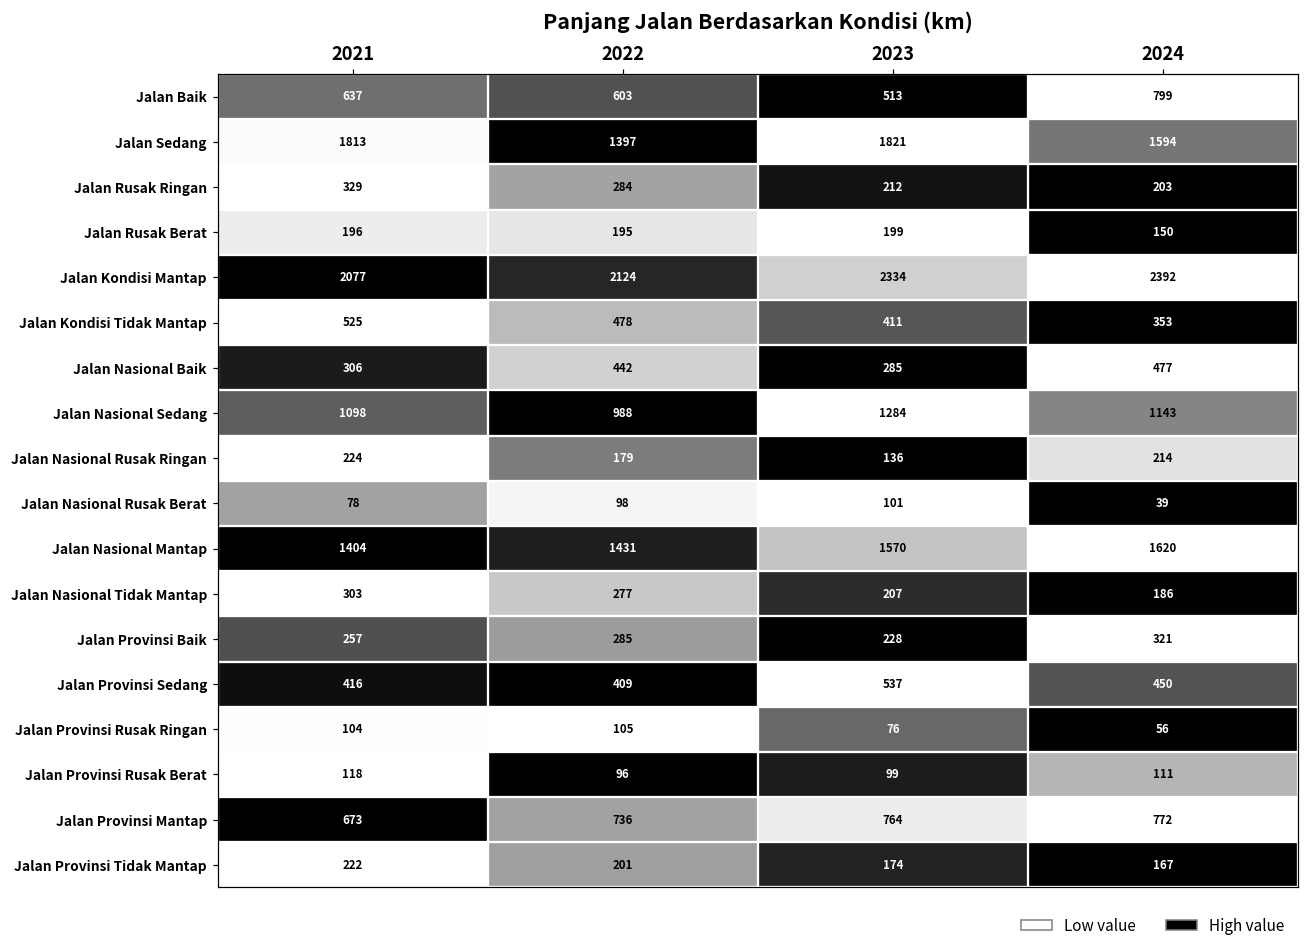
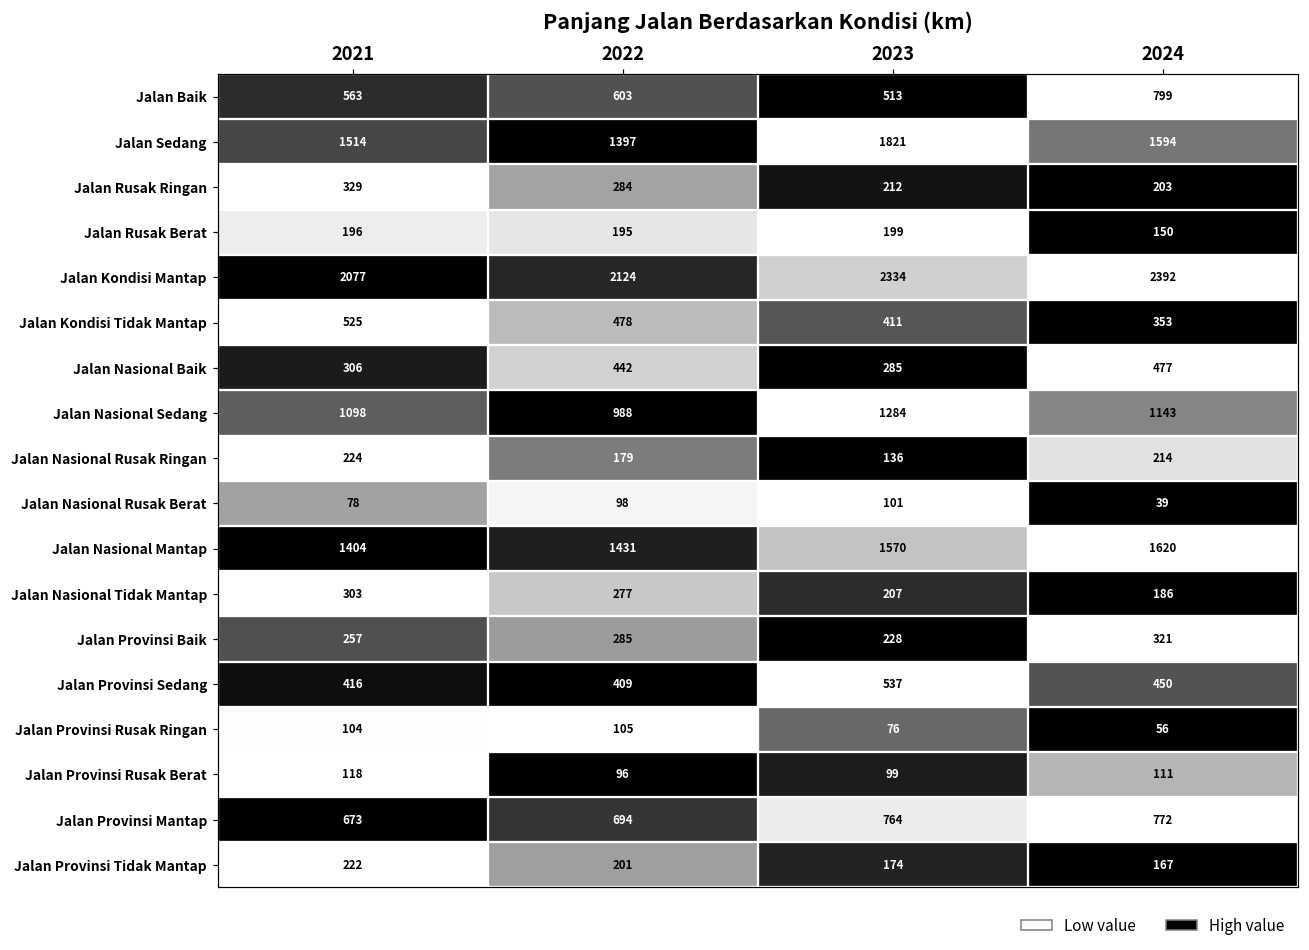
  {
    "Jalan Baik": {
-     "2021": 637,
+     "2021": 563,
      "2022": 603,
      "2023": 513,
      "2024": 799
    },
    "Jalan Sedang": {
-     "2021": 1813,
+     "2021": 1514,
      "2022": 1397,
      "2023": 1821,
      "2024": 1594
    },
    "Jalan Rusak Ringan": {
      "2021": 329,
      "2022": 284,
      "2023": 212,
      "2024": 203
    },
    "Jalan Rusak Berat": {
      "2021": 196,
      "2022": 195,
      "2023": 199,
      "2024": 150
    },
    "Jalan Kondisi Mantap": {
      "2021": 2077,
      "2022": 2124,
      "2023": 2334,
      "2024": 2392
    },
    "Jalan Kondisi Tidak Mantap": {
      "2021": 525,
      "2022": 478,
      "2023": 411,
      "2024": 353
    },
    "Jalan Nasional Baik": {
      "2021": 306,
      "2022": 442,
      "2023": 285,
      "2024": 477
    },
    "Jalan Nasional Sedang": {
      "2021": 1098,
      "2022": 988,
      "2023": 1284,
      "2024": 1143
    },
    "Jalan Nasional Rusak Ringan": {
      "2021": 224,
      "2022": 179,
      "2023": 136,
      "2024": 214
    },
    "Jalan Nasional Rusak Berat": {
      "2021": 78,
      "2022": 98,
      "2023": 101,
      "2024": 39
    },
    "Jalan Nasional Mantap": {
      "2021": 1404,
      "2022": 1431,
      "2023": 1570,
      "2024": 1620
    },
    "Jalan Nasional Tidak Mantap": {
      "2021": 303,
      "2022": 277,
      "2023": 207,
      "2024": 186
    },
    "Jalan Provinsi Baik": {
      "2021": 257,
      "2022": 285,
      "2023": 228,
      "2024": 321
    },
    "Jalan Provinsi Sedang": {
      "2021": 416,
      "2022": 409,
      "2023": 537,
      "2024": 450
    },
    "Jalan Provinsi Rusak Ringan": {
      "2021": 104,
      "2022": 105,
      "2023": 76,
      "2024": 56
    },
    "Jalan Provinsi Rusak Berat": {
      "2021": 118,
      "2022": 96,
      "2023": 99,
      "2024": 111
    },
    "Jalan Provinsi Mantap": {
      "2021": 673,
-     "2022": 736,
+     "2022": 694,
      "2023": 764,
      "2024": 772
    },
    "Jalan Provinsi Tidak Mantap": {
      "2021": 222,
      "2022": 201,
      "2023": 174,
      "2024": 167
    }
  }
